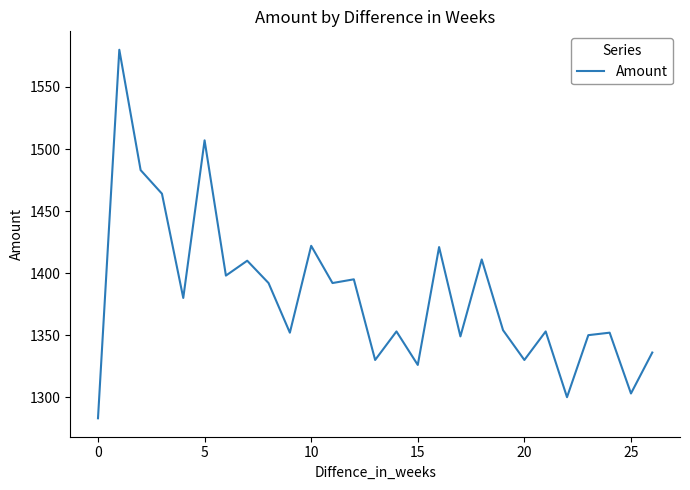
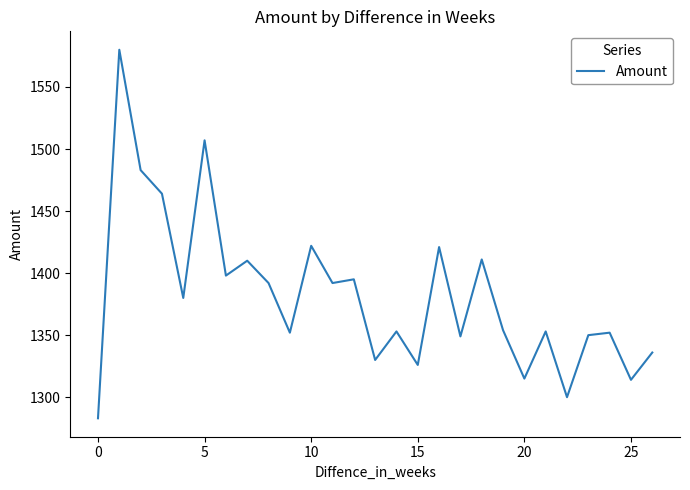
  {
    "0": 1283,
    "5": 1507,
    "10": 1422,
    "15": 1326,
-   "20": 1330,
-   "25": 1303
+   "20": 1315,
+   "25": 1314
  }
